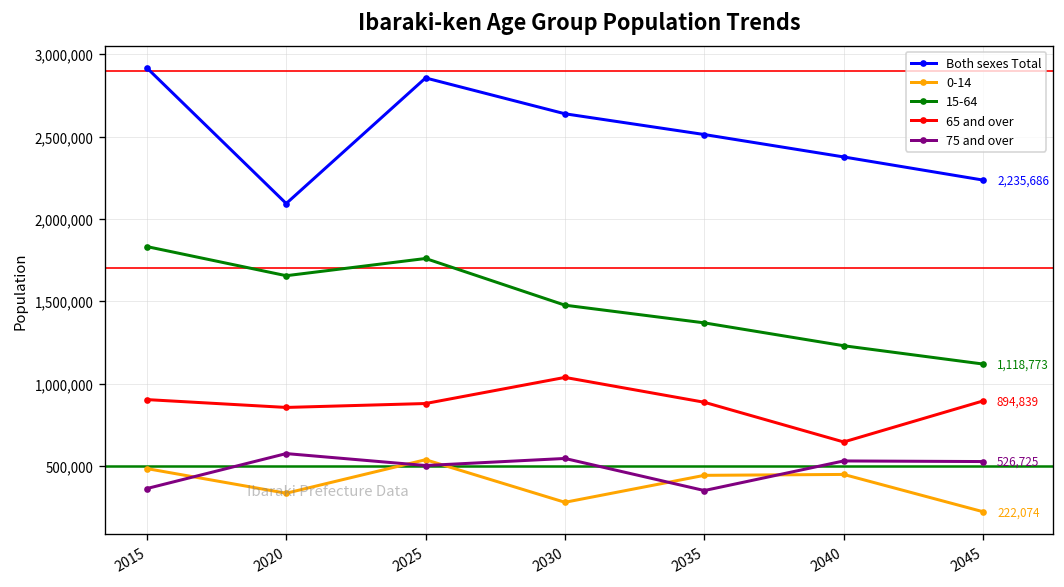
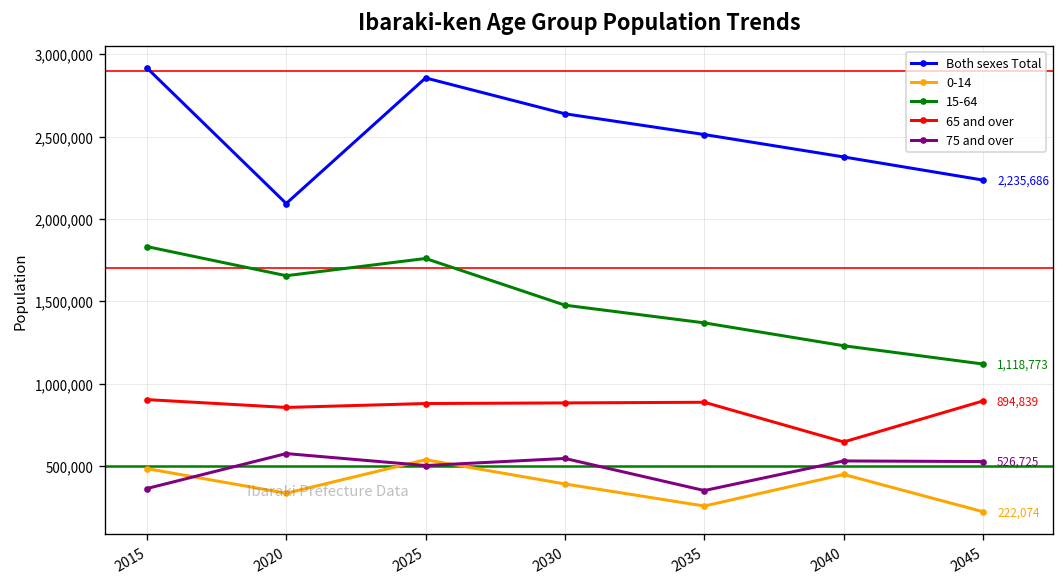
  {
    "Both sexes Total": {
      "2045": "2,235,686"
    },
    "0-14": {
      "2015": "480,000",
      "2020": "330,000",
      "2025": "540,000",
-     "2030": "280,000",
-     "2035": "440,000",
+     "2030": "390,000",
+     "2035": "260,000",
      "2040": "450,000"
    },
    "15-64": {
      "2045": "1,118,773"
    },
    "65 and over": {
      "2015": "900,000",
      "2020": "860,000",
      "2025": "880,000",
-     "2030": "1,040,000",
+     "2030": "880,000",
      "2035": "890,000",
      "2040": "650,000"
    },
    "75 and over": {
      "2045": "526,725"
    }
  }
